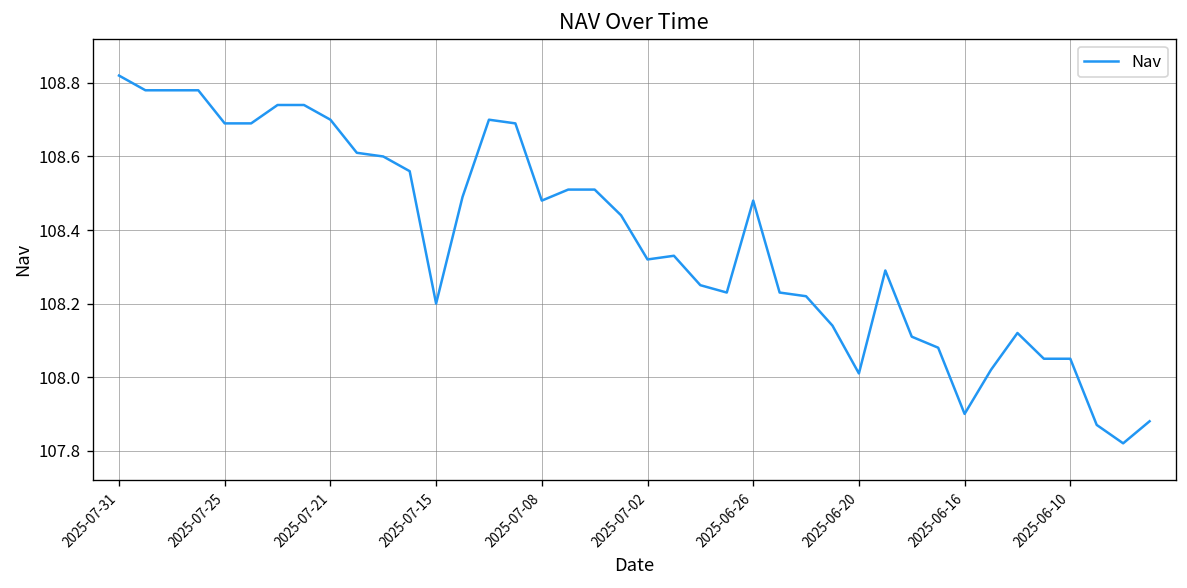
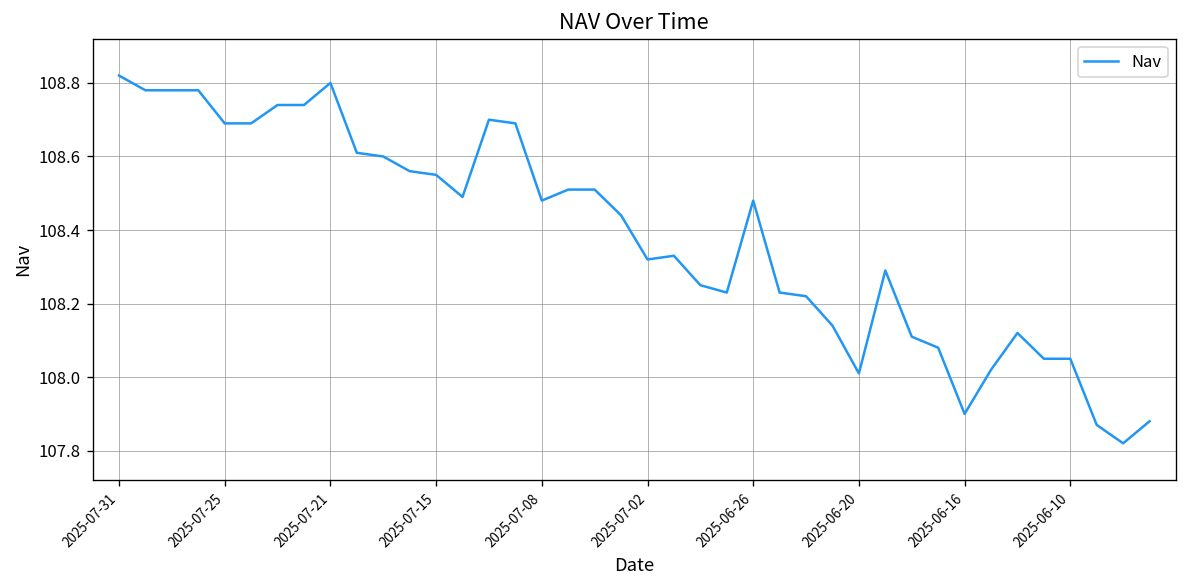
  {
    "2025-07-31": 108.82,
    "2025-07-25": 108.69,
-   "2025-07-21": 108.7,
-   "2025-07-15": 108.20,
+   "2025-07-21": 108.8,
+   "2025-07-15": 108.55,
    "2025-07-08": 108.48,
    "2025-07-02": 108.32,
    "2025-06-26": 108.48,
    "2025-06-20": 108.01,
    "2025-06-16": 107.90,
    "2025-06-10": 108.05
  }
